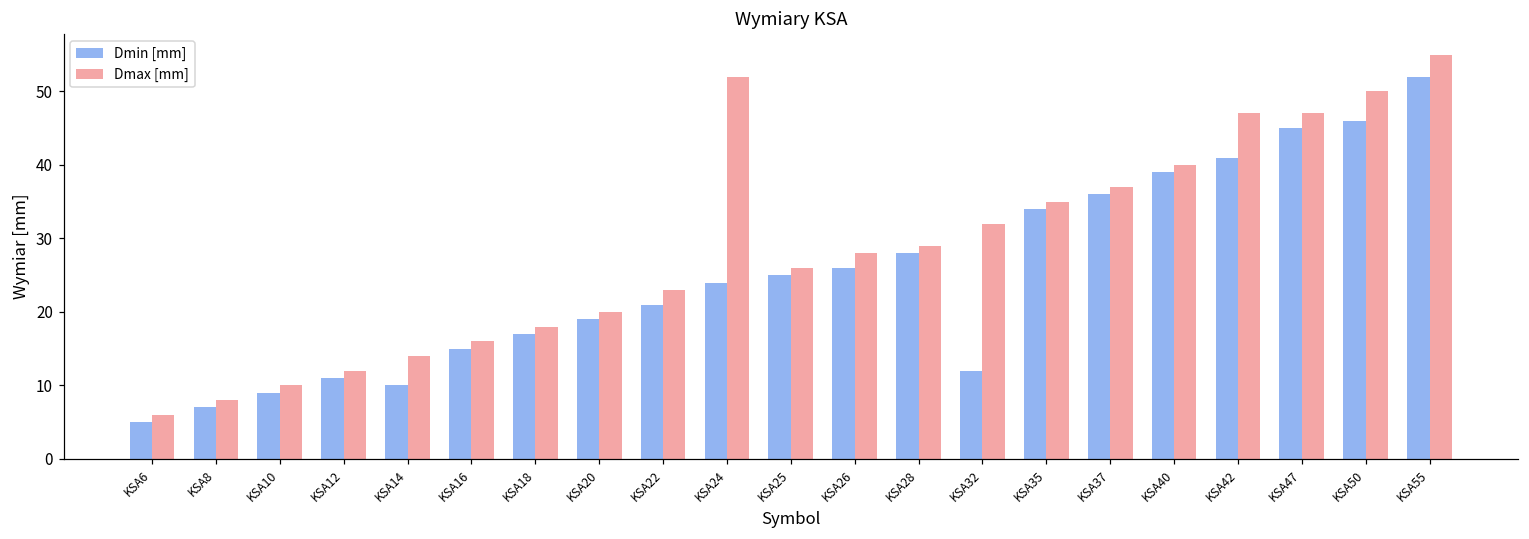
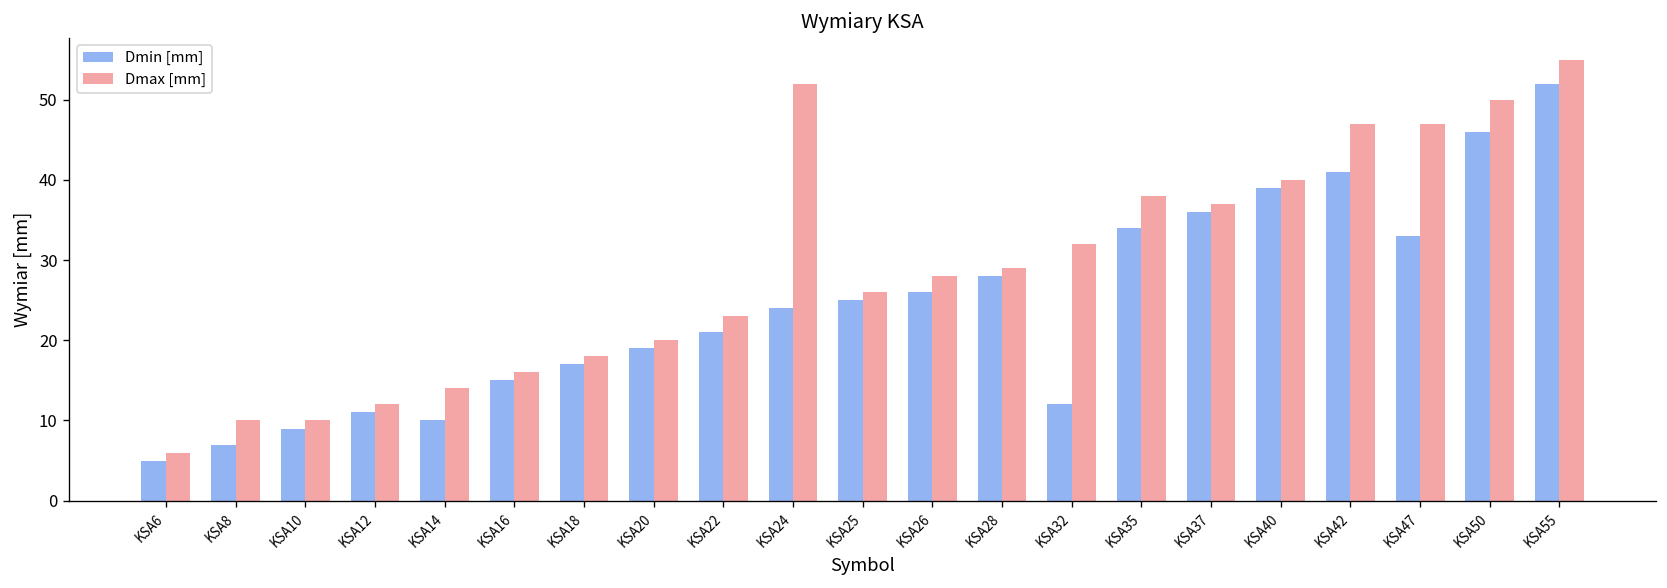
  {
    "Dmin [mm]": {
      "KSA6": 5,
      "KSA8": 7,
      "KSA10": 9,
      "KSA12": 11,
      "KSA14": 10,
      "KSA16": 15,
      "KSA18": 17,
      "KSA20": 19,
      "KSA22": 21,
      "KSA24": 24,
      "KSA25": 25,
      "KSA26": 26,
      "KSA28": 28,
      "KSA32": 12,
      "KSA35": 34,
      "KSA37": 36,
      "KSA40": 39,
      "KSA42": 41,
-     "KSA47": 45,
+     "KSA47": 33,
      "KSA50": 46,
      "KSA55": 52
    },
    "Dmax [mm]": {
      "KSA6": 6,
-     "KSA8": 8,
+     "KSA8": 10,
      "KSA10": 10,
      "KSA12": 12,
      "KSA14": 14,
      "KSA16": 16,
      "KSA18": 18,
      "KSA20": 20,
      "KSA22": 23,
      "KSA24": 52,
      "KSA25": 26,
      "KSA26": 28,
      "KSA28": 29,
      "KSA32": 32,
-     "KSA35": 35,
+     "KSA35": 38,
      "KSA37": 37,
      "KSA40": 40,
      "KSA42": 47,
      "KSA47": 47,
      "KSA50": 50,
      "KSA55": 55
    }
  }
